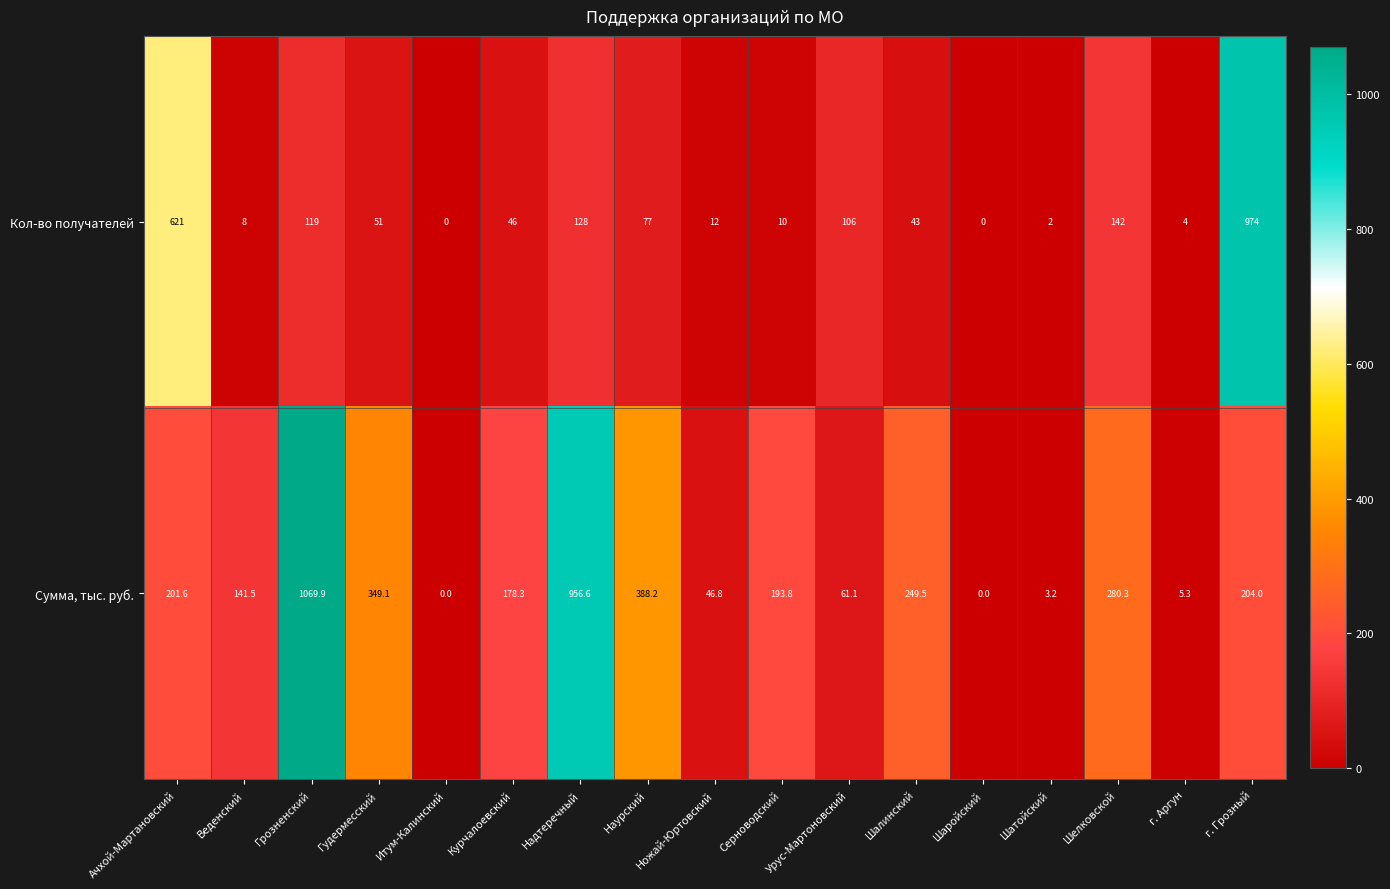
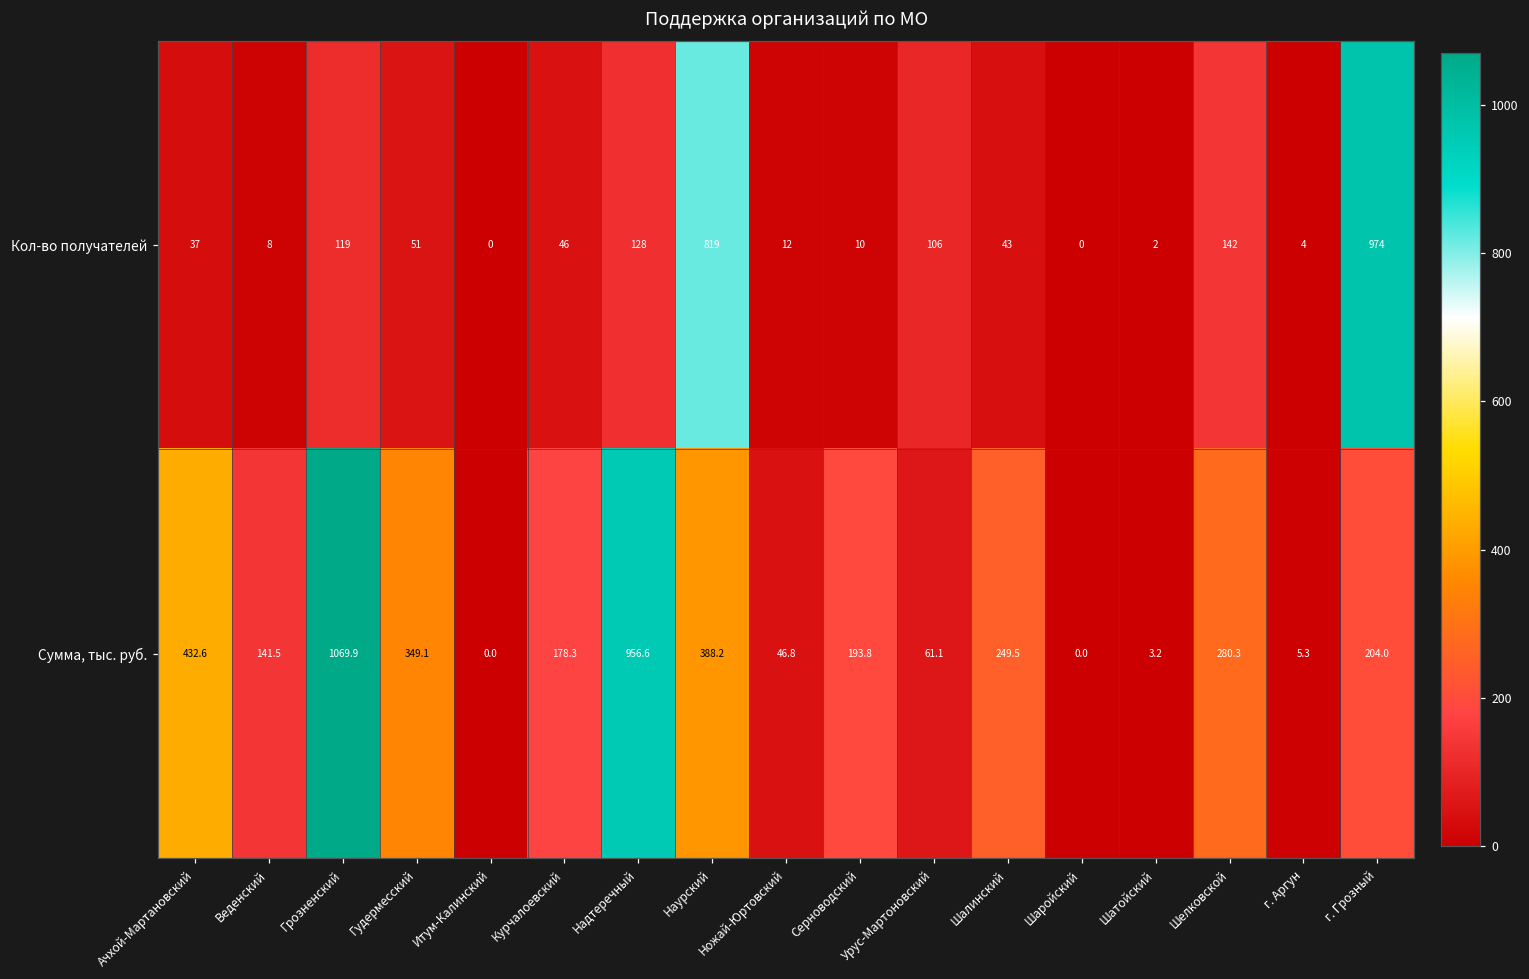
  {
    "Кол-во получателей": {
-     "Ачхой-Мартановский": 621,
+     "Ачхой-Мартановский": 37,
      "Веденский": 8,
      "Грозненский": 119,
      "Гудермесский": 51,
      "Итум-Калинский": 0,
      "Курчалоевский": 46,
      "Надтеречный": 128,
-     "Наурский": 77,
+     "Наурский": 819,
      "Ножай-Юртовский": 12,
      "Серноводский": 10,
      "Урус-Мартоновский": 106,
      "Шалинский": 43,
      "Шаройский": 0,
      "Шатойский": 2,
      "Шелковской": 142,
      "г. Аргун": 4,
      "г. Грозный": 974
    },
    "Сумма, тыс. руб.": {
-     "Ачхой-Мартановский": 201.6,
+     "Ачхой-Мартановский": 432.6,
      "Веденский": 141.5,
      "Грозненский": 1069.9,
      "Гудермесский": 349.1,
      "Итум-Калинский": 0.0,
      "Курчалоевский": 178.3,
      "Надтеречный": 956.6,
      "Наурский": 388.2,
      "Ножай-Юртовский": 46.8,
      "Серноводский": 193.8,
      "Урус-Мартоновский": 61.1,
      "Шалинский": 249.5,
      "Шаройский": 0.0,
      "Шатойский": 3.2,
      "Шелковской": 280.3,
      "г. Аргун": 5.3,
      "г. Грозный": 204.0
    }
  }
